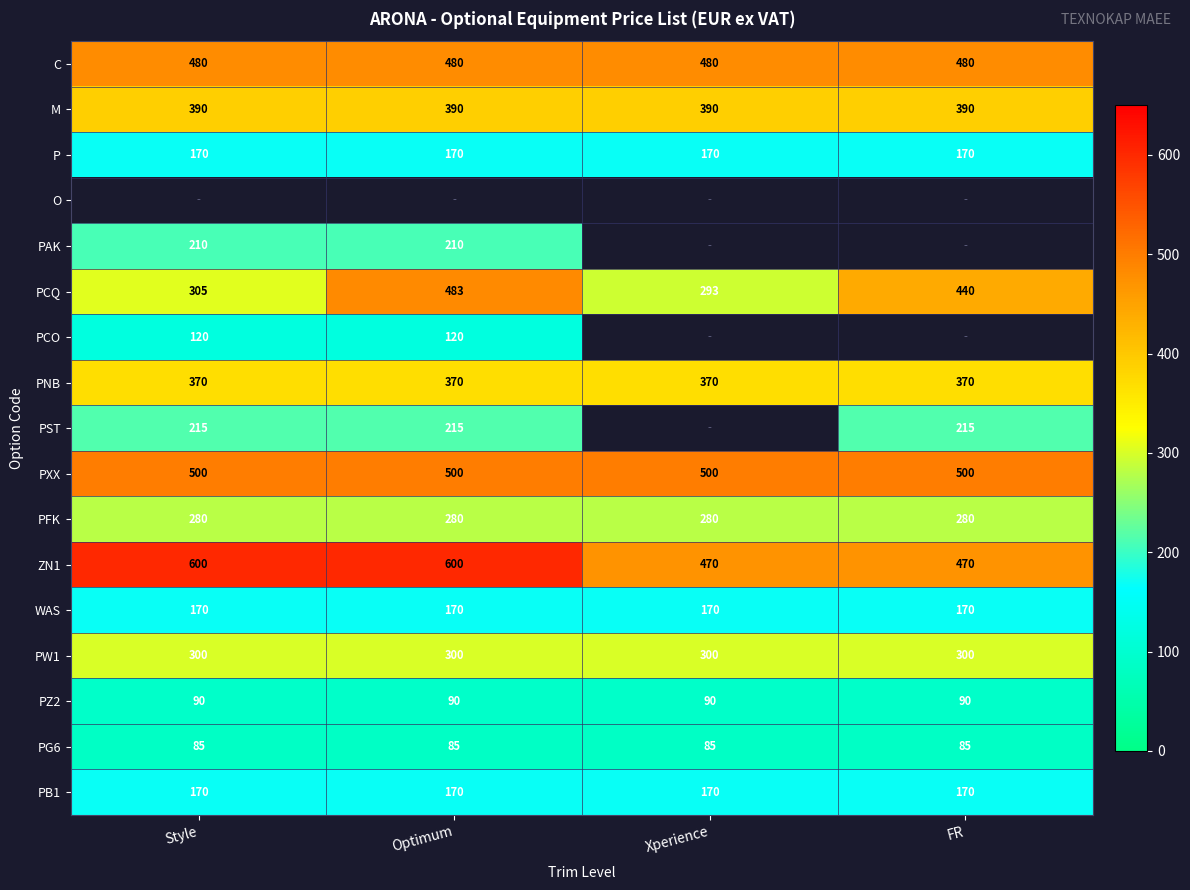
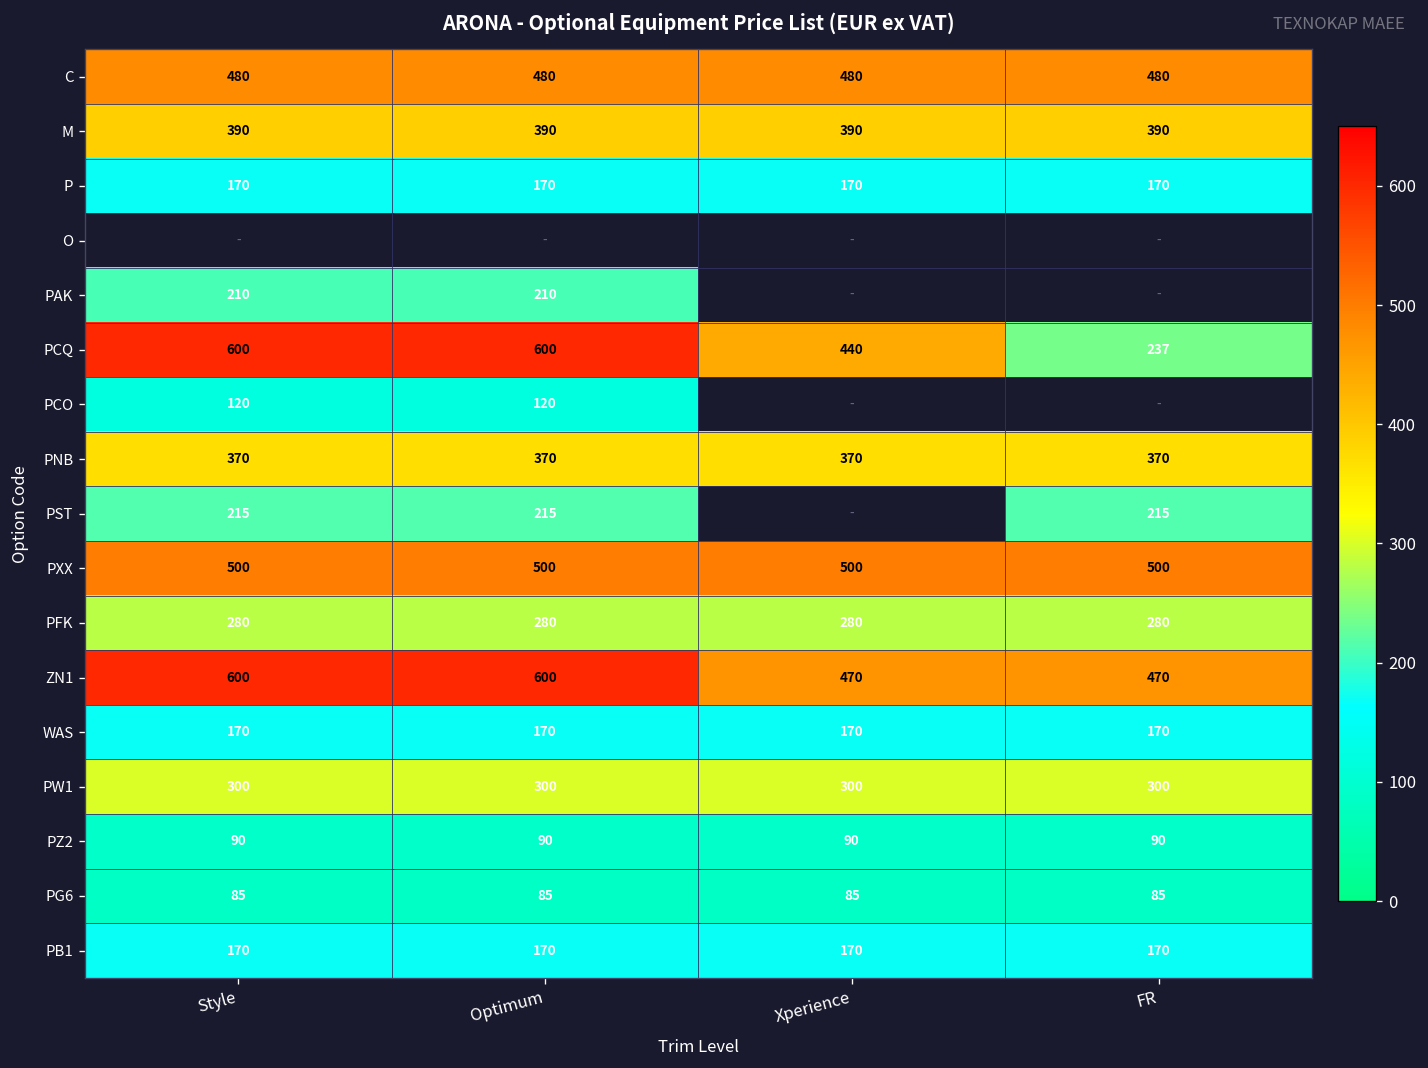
  {
    "C": {
      "Style": 480,
      "Optimum": 480,
      "Xperience": 480,
      "FR": 480
    },
    "M": {
      "Style": 390,
      "Optimum": 390,
      "Xperience": 390,
      "FR": 390
    },
    "P": {
      "Style": 170,
      "Optimum": 170,
      "Xperience": 170,
      "FR": 170
    },
    "PAK": {
      "Style": 210,
      "Optimum": 210
    },
    "PCQ": {
-     "Style": 305,
-     "Optimum": 483,
-     "Xperience": 293,
-     "FR": 440
+     "Style": 600,
+     "Optimum": 600,
+     "Xperience": 440,
+     "FR": 237
    },
    "PCO": {
      "Style": 120,
      "Optimum": 120
    },
    "PNB": {
      "Style": 370,
      "Optimum": 370,
      "Xperience": 370,
      "FR": 370
    },
    "PST": {
      "Style": 215,
      "Optimum": 215,
      "FR": 215
    },
    "PXX": {
      "Style": 500,
      "Optimum": 500,
      "Xperience": 500,
      "FR": 500
    },
    "PFK": {
      "Style": 280,
      "Optimum": 280,
      "Xperience": 280,
      "FR": 280
    },
    "ZN1": {
      "Style": 600,
      "Optimum": 600,
      "Xperience": 470,
      "FR": 470
    },
    "WAS": {
      "Style": 170,
      "Optimum": 170,
      "Xperience": 170,
      "FR": 170
    },
    "PW1": {
      "Style": 300,
      "Optimum": 300,
      "Xperience": 300,
      "FR": 300
    },
    "PZ2": {
      "Style": 90,
      "Optimum": 90,
      "Xperience": 90,
      "FR": 90
    },
    "PG6": {
      "Style": 85,
      "Optimum": 85,
      "Xperience": 85,
      "FR": 85
    },
    "PB1": {
      "Style": 170,
      "Optimum": 170,
      "Xperience": 170,
      "FR": 170
    }
  }
